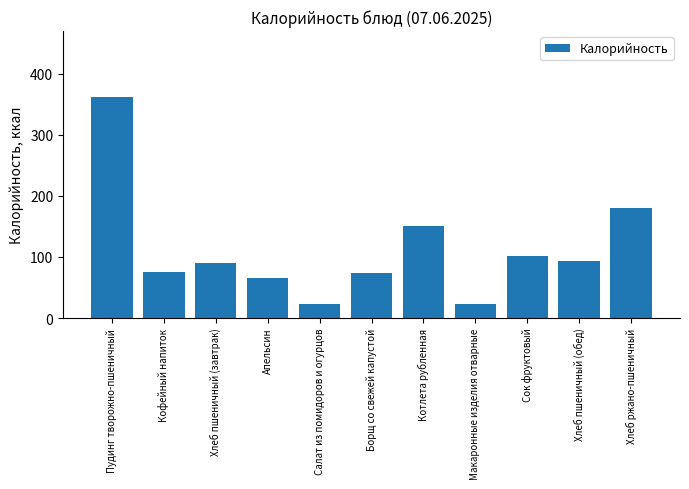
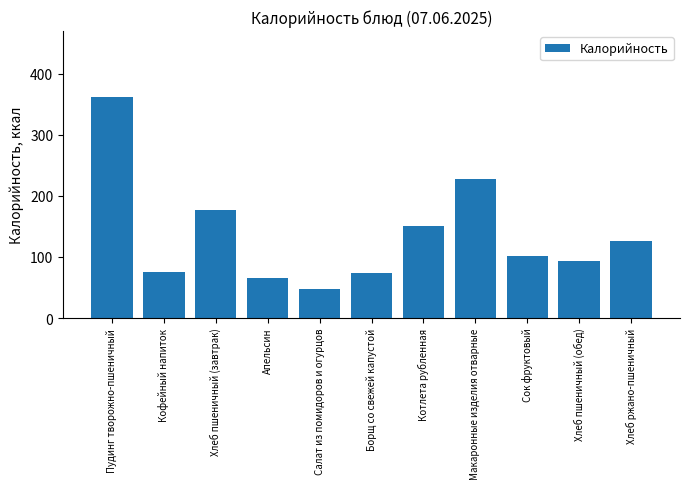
  {
    "Пудинг творожно-пшеничный": 360,
    "Кофейный напиток": 80,
-   "Хлеб пшеничный (завтрак)": 90,
+   "Хлеб пшеничный (завтрак)": 180,
    "Апельсин": 60,
-   "Салат из помидоров и огурцов": 20,
+   "Салат из помидоров и огурцов": 50,
    "Борщ со свежей капустой": 70,
    "Котлета рубленная": 150,
-   "Макаронные изделия отварные": 20,
+   "Макаронные изделия отварные": 230,
    "Сок фруктовый": 100,
    "Хлеб пшеничный (обед)": 90,
-   "Хлеб ржано-пшеничный": 180
+   "Хлеб ржано-пшеничный": 130
  }
